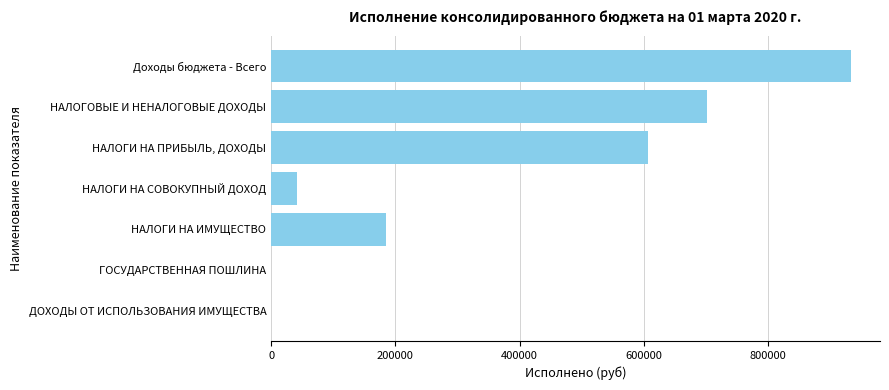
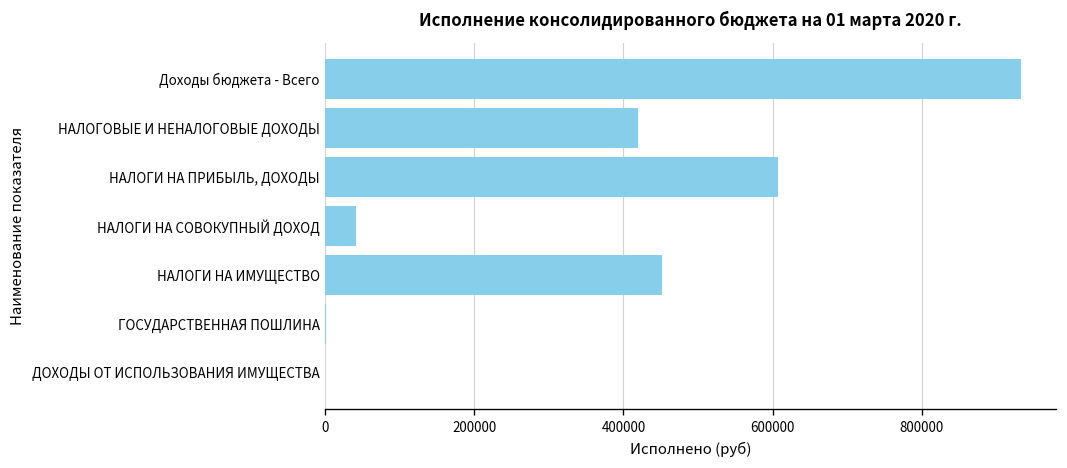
  {
    "Доходы бюджета - Всего": 930000,
-   "НАЛОГОВЫЕ И НЕНАЛОГОВЫЕ ДОХОДЫ": 700000,
+   "НАЛОГОВЫЕ И НЕНАЛОГОВЫЕ ДОХОДЫ": 420000,
    "НАЛОГИ НА ПРИБЫЛЬ, ДОХОДЫ": 610000,
    "НАЛОГИ НА СОВОКУПНЫЙ ДОХОД": 40000,
-   "НАЛОГИ НА ИМУЩЕСТВО": 180000,
+   "НАЛОГИ НА ИМУЩЕСТВО": 450000,
    "ДОХОДЫ ОТ ИСПОЛЬЗОВАНИЯ ИМУЩЕСТВА": 0
  }
